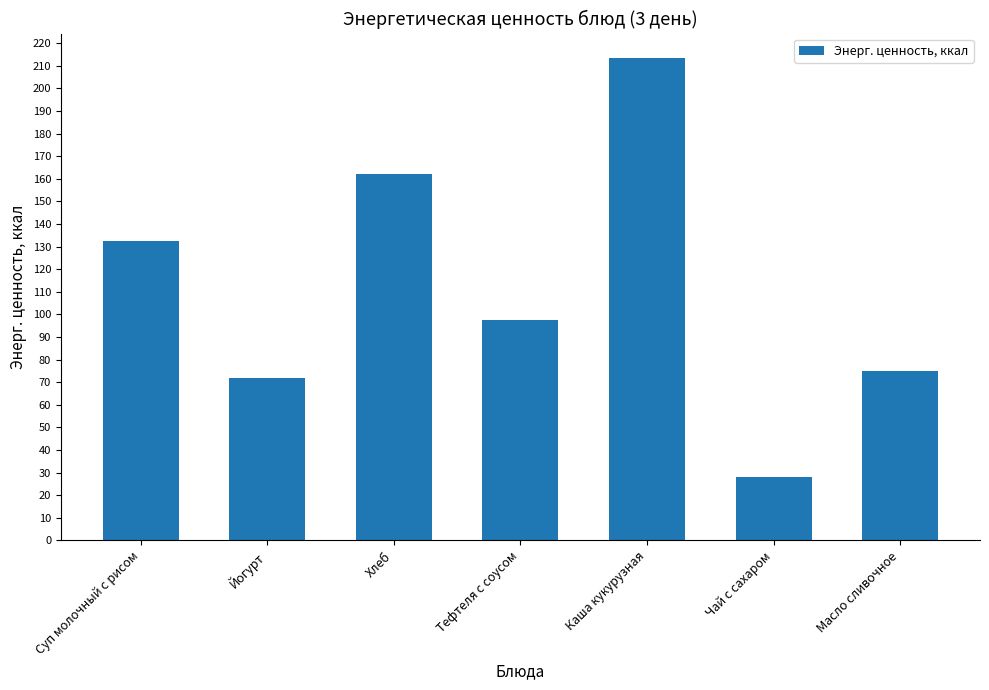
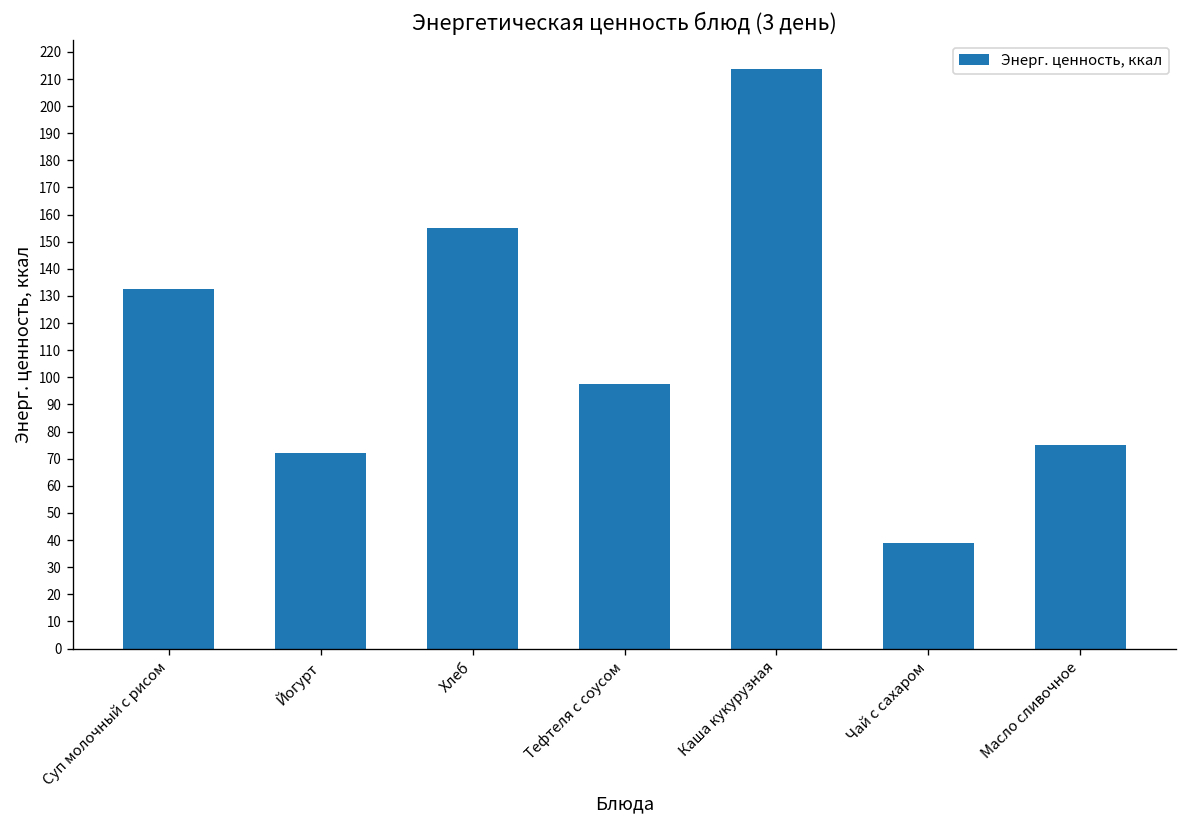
  {
    "Суп молочный с рисом": 132,
    "Йогурт": 72,
-   "Хлеб": 162,
+   "Хлеб": 155,
    "Тефтеля с соусом": 98,
    "Каша кукурузная": 214,
-   "Чай с сахаром": 28,
+   "Чай с сахаром": 39,
    "Масло сливочное": 75
  }
